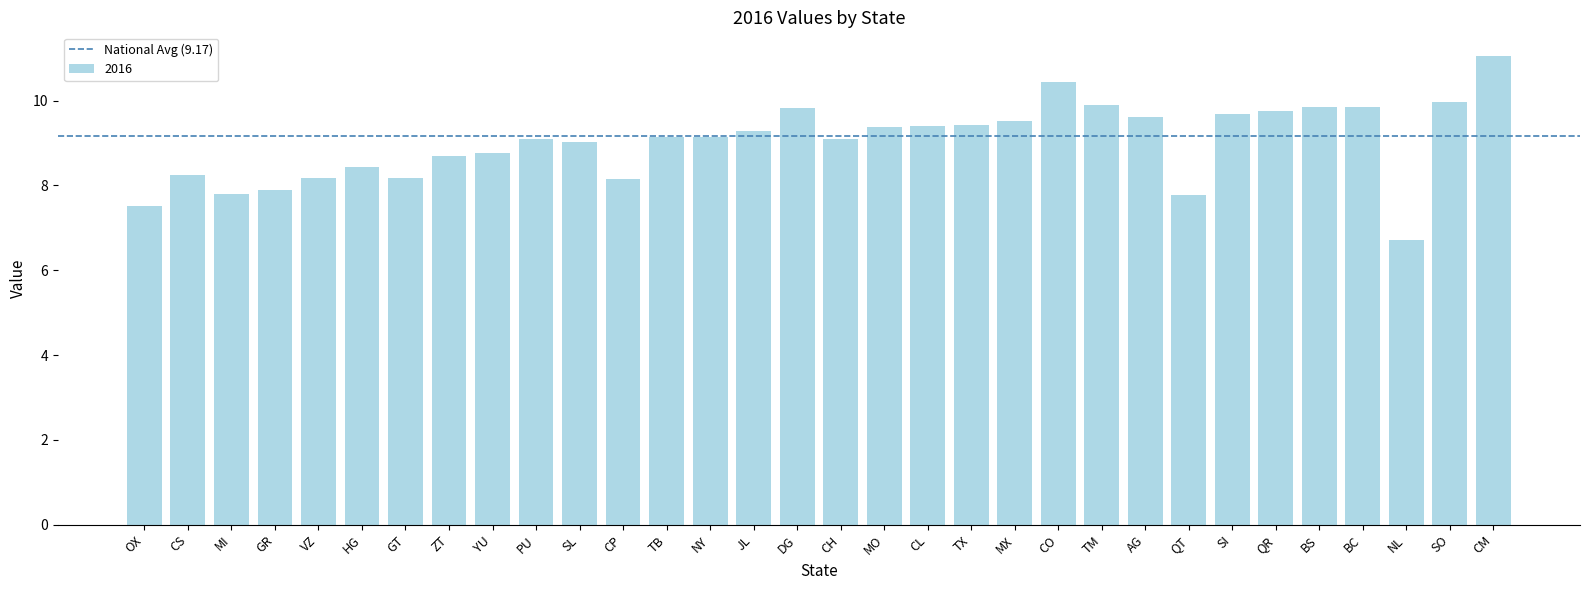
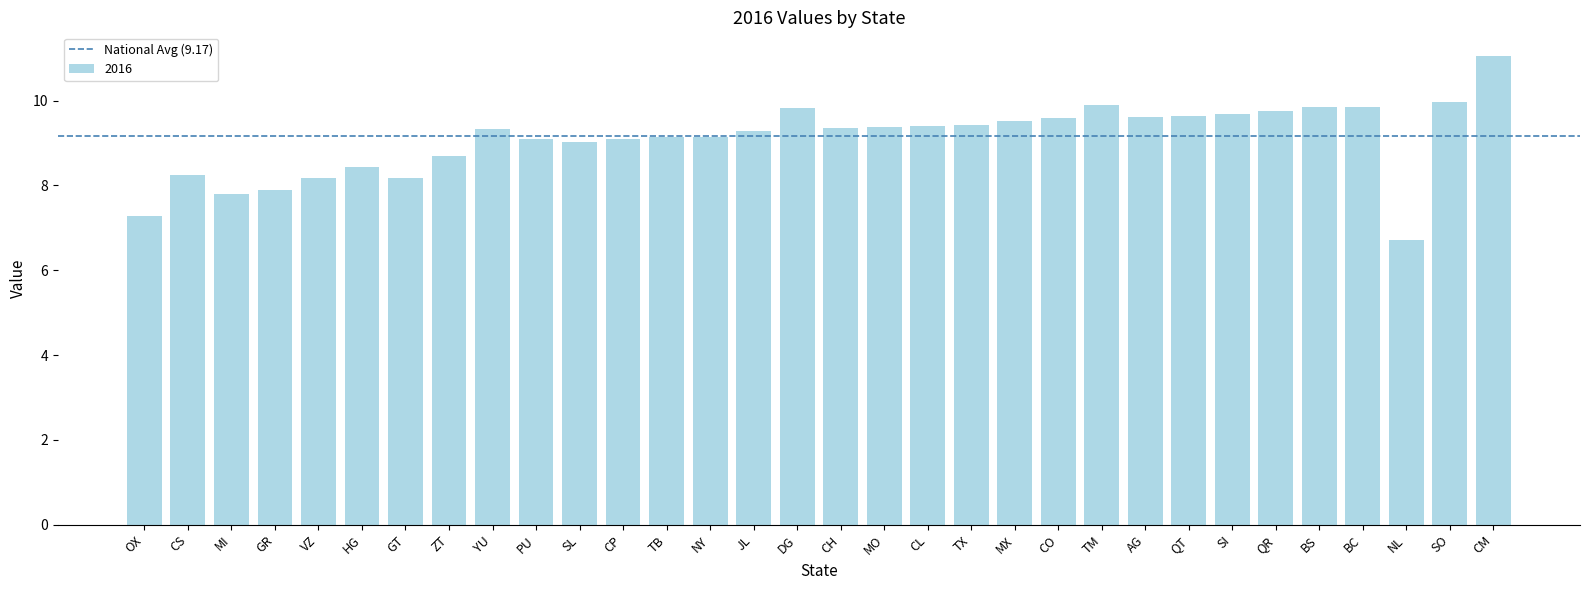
  {
-   "OX": 7.5,
+   "OX": 7.3,
    "CS": 8.3,
    "MI": 7.8,
    "GR": 7.9,
    "VZ": 8.2,
    "HG": 8.4,
    "GT": 8.2,
    "ZT": 8.7,
-   "YU": 8.8,
+   "YU": 9.3,
    "PU": 9.1,
    "SL": 9.0,
-   "CP": 8.2,
+   "CP": 9.1,
    "TB": 9.1,
    "NY": 9.1,
    "JL": 9.3,
    "DG": 9.8,
-   "CH": 9.1,
+   "CH": 9.4,
    "MO": 9.4,
    "CL": 9.4,
    "TX": 9.4,
    "MX": 9.5,
-   "CO": 10.4,
+   "CO": 9.6,
    "TM": 9.9,
    "AG": 9.6,
-   "QT": 7.8,
+   "QT": 9.6,
    "SI": 9.7,
    "QR": 9.7,
    "BS": 9.9,
    "BC": 9.9,
    "NL": 6.7,
    "SO": 10.0,
    "CM": 11.1
  }
